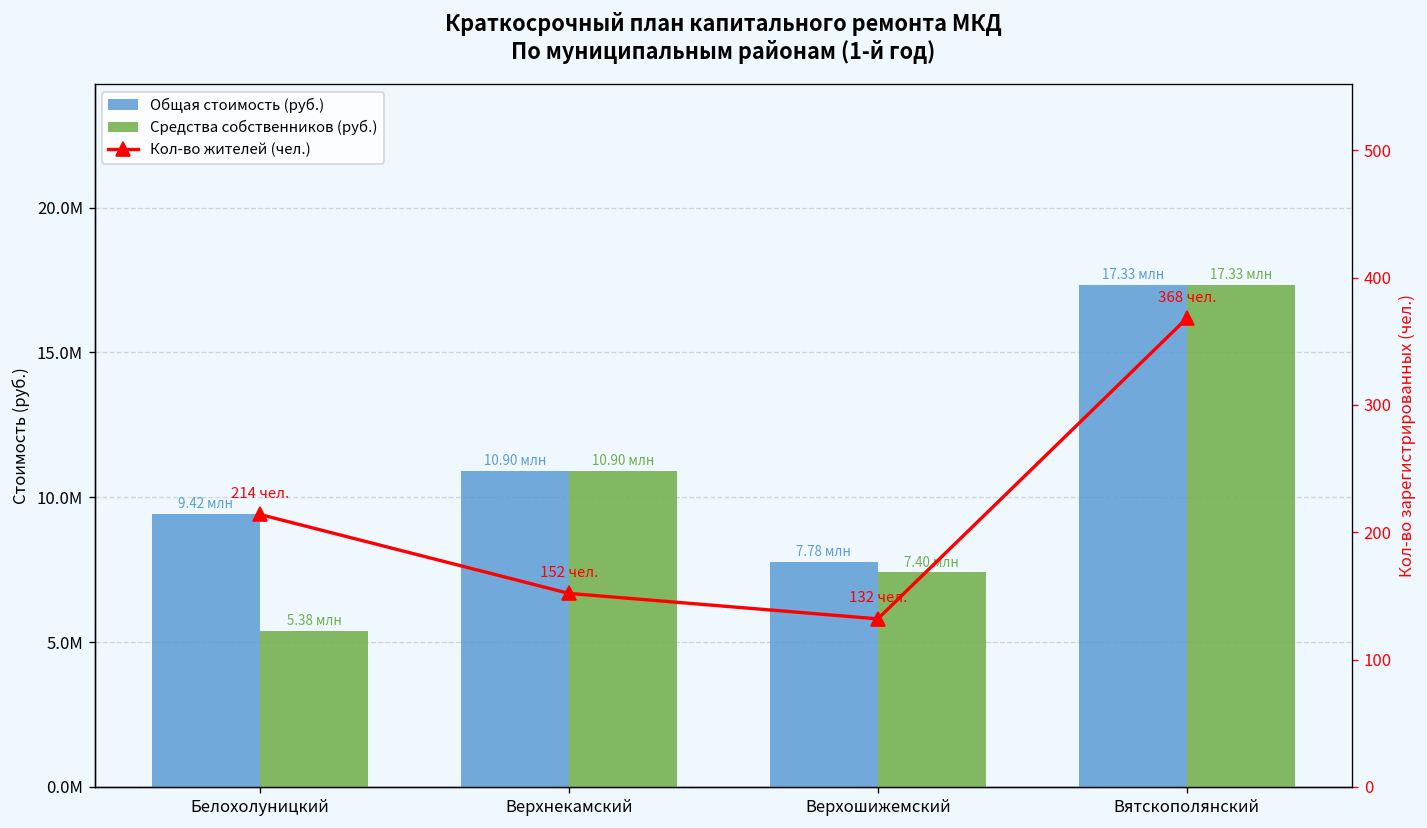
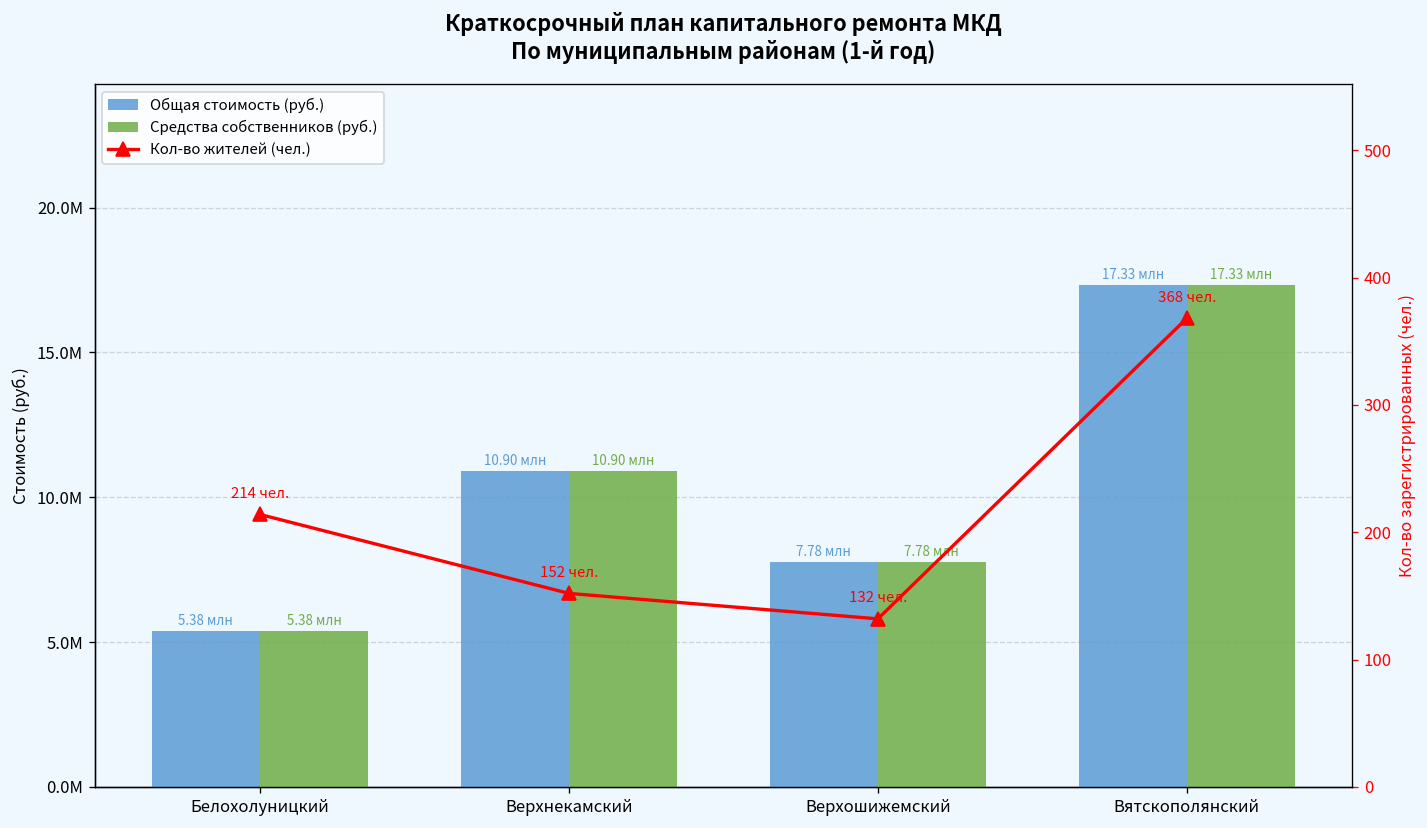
  {
    "Общая стоимость (руб.)": {
-     "Белохолуницкий": 9.42
+     "Белохолуницкий": 5.38
    },
    "Средства собственников (руб.)": {
-     "Верхошижемский": 7.40
+     "Верхошижемский": 7.78
    },
    "Кол-во жителей (чел.)": {
      "Белохолуницкий": 214,
      "Верхнекамский": 152,
      "Верхошижемский": 132,
      "Вятскополянский": 368
    }
  }
